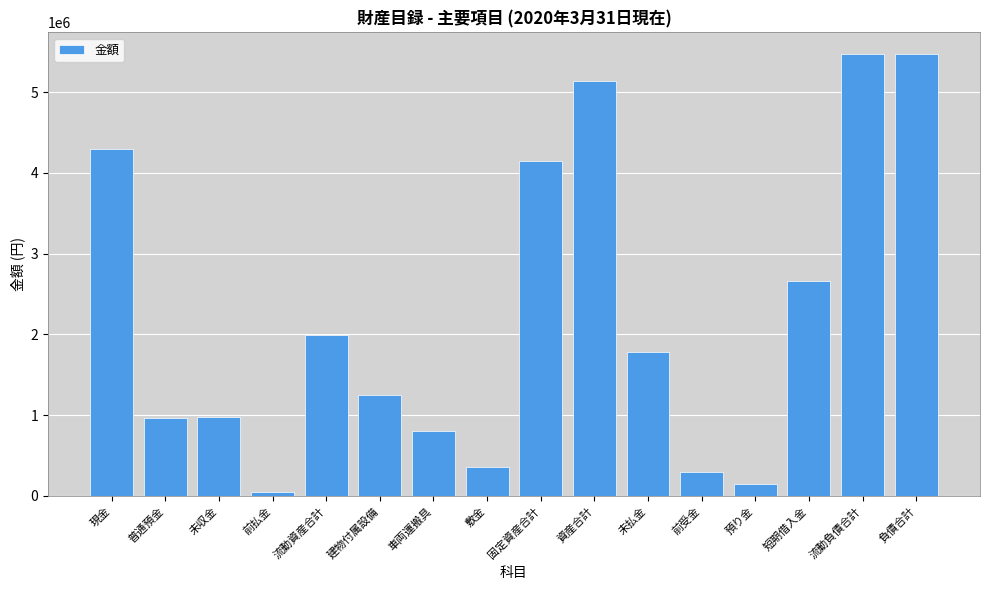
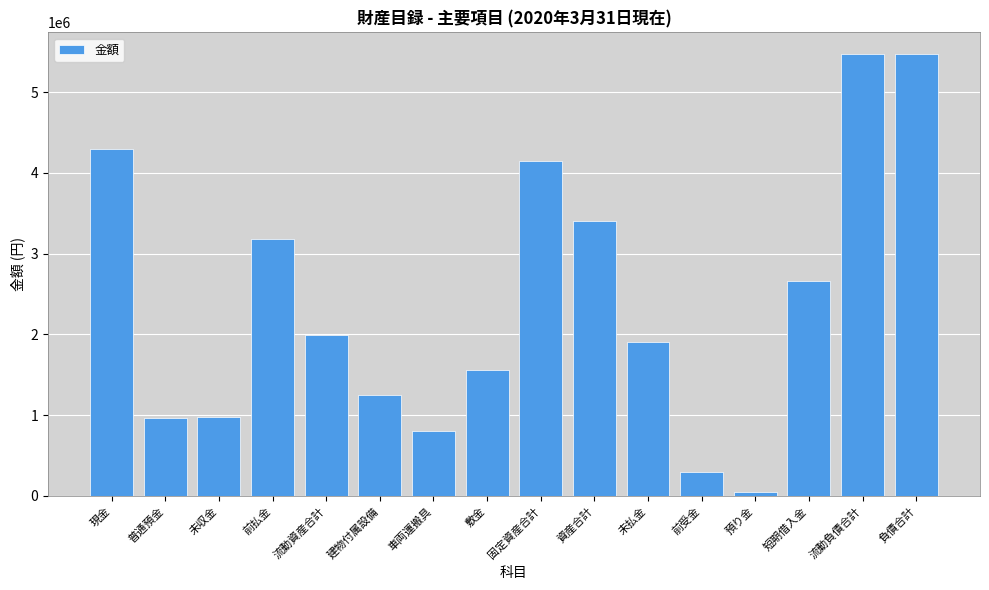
  {
    "現金": 4300000,
    "普通預金": 1000000,
    "未収金": 1000000,
-   "前払金": 0,
+   "前払金": 3200000,
    "流動資産合計": 2000000,
    "建物付属設備": 1200000,
    "車両運搬具": 800000,
-   "敷金": 400000,
+   "敷金": 1600000,
    "固定資産合計": 4100000,
-   "資産合計": 5100000,
-   "未払金": 1800000,
+   "資産合計": 3400000,
+   "未払金": 1900000,
    "前受金": 300000,
-   "預り金": 200000,
+   "預り金": 100000,
    "短期借入金": 2700000,
    "流動負債合計": 5500000,
    "負債合計": 5500000
  }
